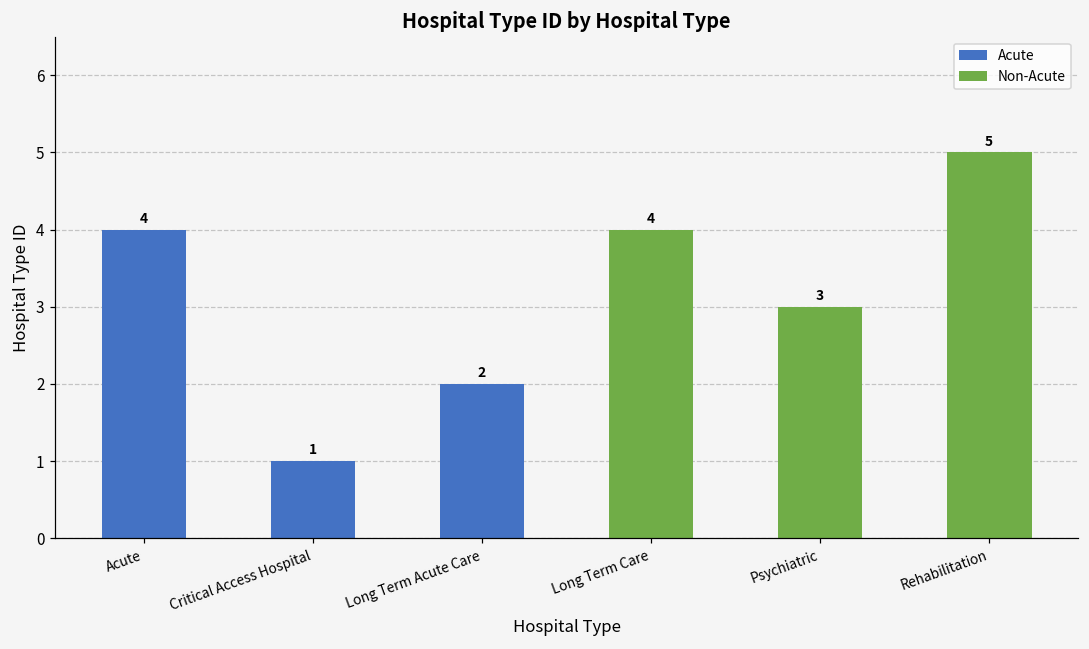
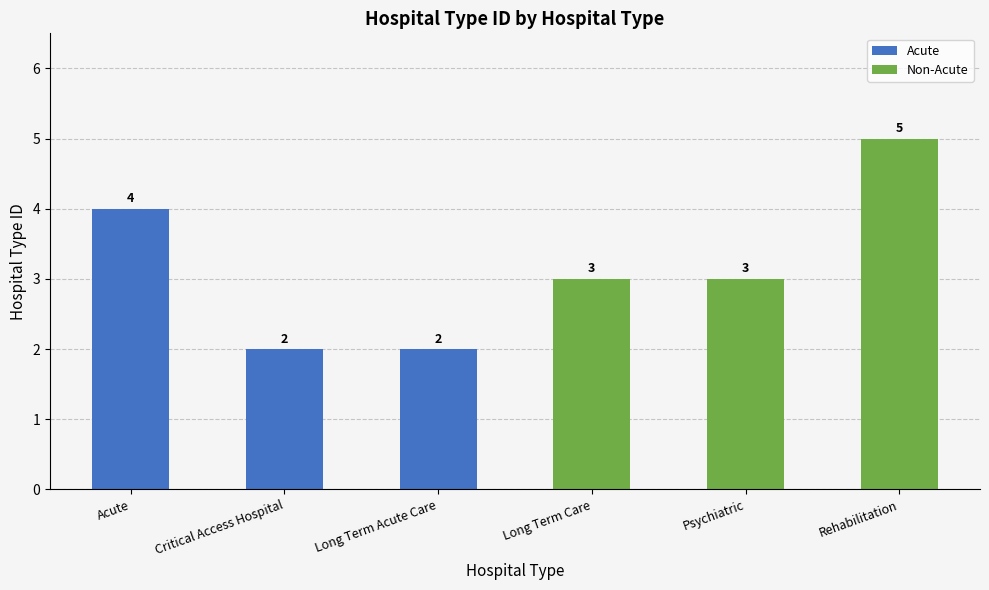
  {
    "Acute": 4,
-   "Critical Access Hospital": 1,
+   "Critical Access Hospital": 2,
    "Long Term Acute Care": 2,
-   "Long Term Care": 4,
+   "Long Term Care": 3,
    "Psychiatric": 3,
    "Rehabilitation": 5
  }
